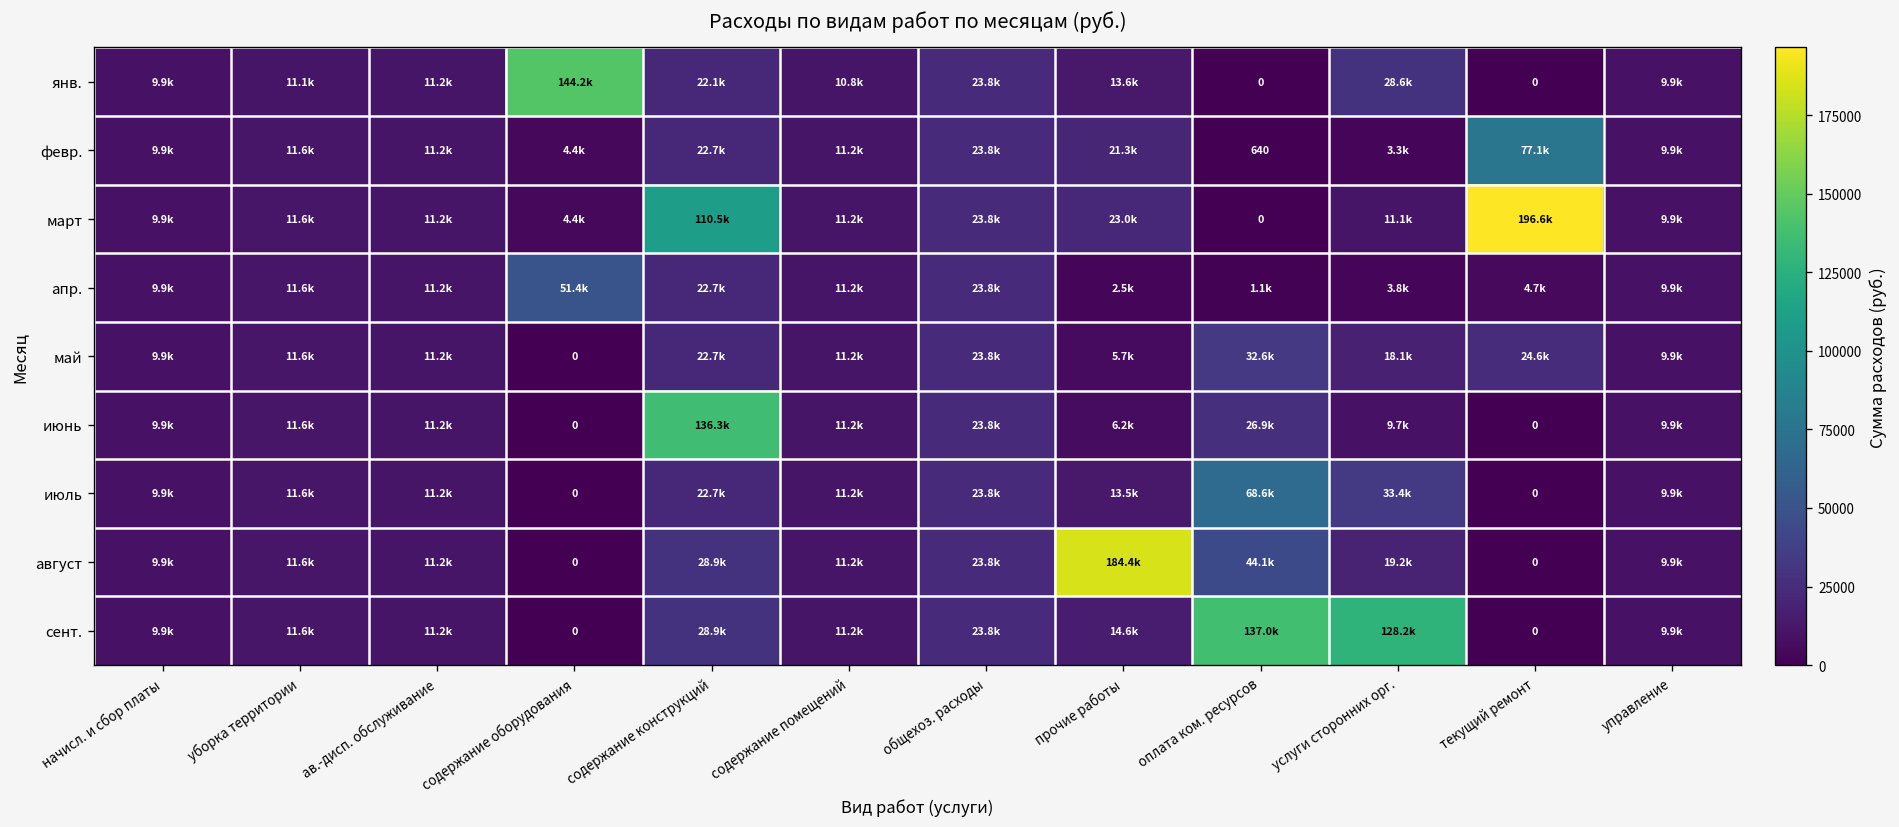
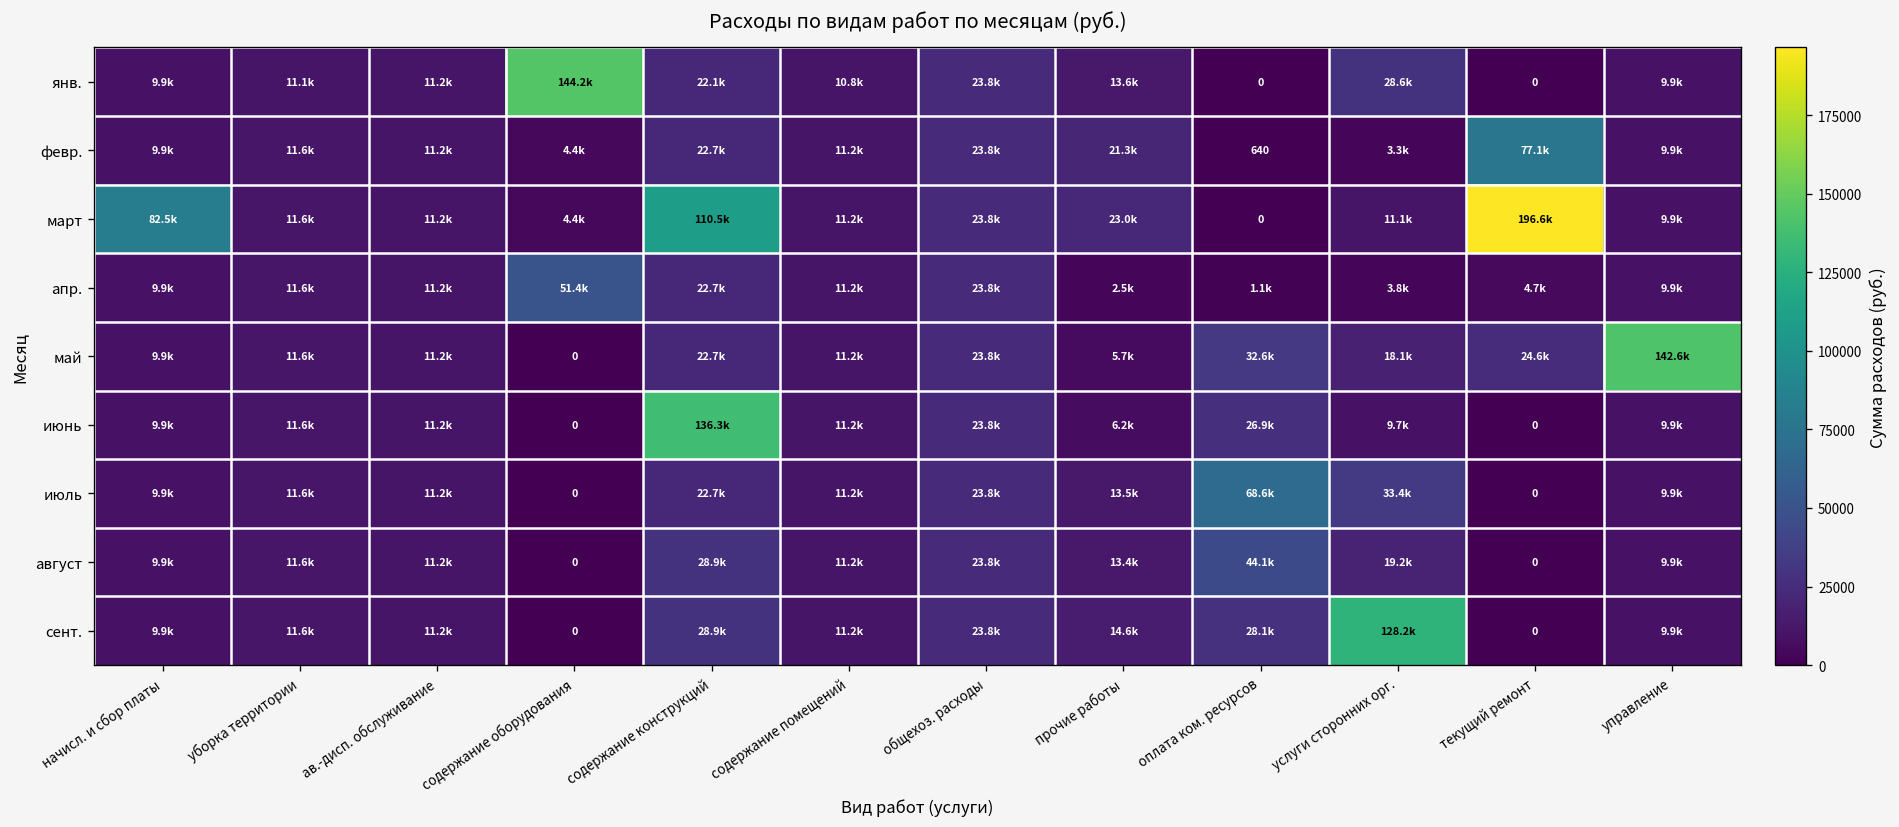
  {
    "янв.": {
      "начисл. и сбор платы": "9.9k",
      "уборка территории": "11.1k",
      "ав.-дисп. обслуживание": "11.2k",
      "содержание оборудования": "144.2k",
      "содержание конструкций": "22.1k",
      "содержание помещений": "10.8k",
      "общехоз. расходы": "23.8k",
      "прочие работы": "13.6k",
      "оплата ком. ресурсов": "0",
      "услуги сторонних орг.": "28.6k",
      "текущий ремонт": "0",
      "управление": "9.9k"
    },
    "февр.": {
      "начисл. и сбор платы": "9.9k",
      "уборка территории": "11.6k",
      "ав.-дисп. обслуживание": "11.2k",
      "содержание оборудования": "4.4k",
      "содержание конструкций": "22.7k",
      "содержание помещений": "11.2k",
      "общехоз. расходы": "23.8k",
      "прочие работы": "21.3k",
      "оплата ком. ресурсов": "640",
      "услуги сторонних орг.": "3.3k",
      "текущий ремонт": "77.1k",
      "управление": "9.9k"
    },
    "март": {
-     "начисл. и сбор платы": "9.9k",
+     "начисл. и сбор платы": "82.5k",
      "уборка территории": "11.6k",
      "ав.-дисп. обслуживание": "11.2k",
      "содержание оборудования": "4.4k",
      "содержание конструкций": "110.5k",
      "содержание помещений": "11.2k",
      "общехоз. расходы": "23.8k",
      "прочие работы": "23.0k",
      "оплата ком. ресурсов": "0",
      "услуги сторонних орг.": "11.1k",
      "текущий ремонт": "196.6k",
      "управление": "9.9k"
    },
    "апр.": {
      "начисл. и сбор платы": "9.9k",
      "уборка территории": "11.6k",
      "ав.-дисп. обслуживание": "11.2k",
      "содержание оборудования": "51.4k",
      "содержание конструкций": "22.7k",
      "содержание помещений": "11.2k",
      "общехоз. расходы": "23.8k",
      "прочие работы": "2.5k",
      "оплата ком. ресурсов": "1.1k",
      "услуги сторонних орг.": "3.8k",
      "текущий ремонт": "4.7k",
      "управление": "9.9k"
    },
    "май": {
      "начисл. и сбор платы": "9.9k",
      "уборка территории": "11.6k",
      "ав.-дисп. обслуживание": "11.2k",
      "содержание оборудования": "0",
      "содержание конструкций": "22.7k",
      "содержание помещений": "11.2k",
      "общехоз. расходы": "23.8k",
      "прочие работы": "5.7k",
      "оплата ком. ресурсов": "32.6k",
      "услуги сторонних орг.": "18.1k",
      "текущий ремонт": "24.6k",
-     "управление": "9.9k"
+     "управление": "142.6k"
    },
    "июнь": {
      "начисл. и сбор платы": "9.9k",
      "уборка территории": "11.6k",
      "ав.-дисп. обслуживание": "11.2k",
      "содержание оборудования": "0",
      "содержание конструкций": "136.3k",
      "содержание помещений": "11.2k",
      "общехоз. расходы": "23.8k",
      "прочие работы": "6.2k",
      "оплата ком. ресурсов": "26.9k",
      "услуги сторонних орг.": "9.7k",
      "текущий ремонт": "0",
      "управление": "9.9k"
    },
    "июль": {
      "начисл. и сбор платы": "9.9k",
      "уборка территории": "11.6k",
      "ав.-дисп. обслуживание": "11.2k",
      "содержание оборудования": "0",
      "содержание конструкций": "22.7k",
      "содержание помещений": "11.2k",
      "общехоз. расходы": "23.8k",
      "прочие работы": "13.5k",
      "оплата ком. ресурсов": "68.6k",
      "услуги сторонних орг.": "33.4k",
      "текущий ремонт": "0",
      "управление": "9.9k"
    },
    "август": {
      "начисл. и сбор платы": "9.9k",
      "уборка территории": "11.6k",
      "ав.-дисп. обслуживание": "11.2k",
      "содержание оборудования": "0",
      "содержание конструкций": "28.9k",
      "содержание помещений": "11.2k",
      "общехоз. расходы": "23.8k",
-     "прочие работы": "184.4k",
+     "прочие работы": "13.4k",
      "оплата ком. ресурсов": "44.1k",
      "услуги сторонних орг.": "19.2k",
      "текущий ремонт": "0",
      "управление": "9.9k"
    },
    "сент.": {
      "начисл. и сбор платы": "9.9k",
      "уборка территории": "11.6k",
      "ав.-дисп. обслуживание": "11.2k",
      "содержание оборудования": "0",
      "содержание конструкций": "28.9k",
      "содержание помещений": "11.2k",
      "общехоз. расходы": "23.8k",
      "прочие работы": "14.6k",
-     "оплата ком. ресурсов": "137.0k",
+     "оплата ком. ресурсов": "28.1k",
      "услуги сторонних орг.": "128.2k",
      "текущий ремонт": "0",
      "управление": "9.9k"
    }
  }
